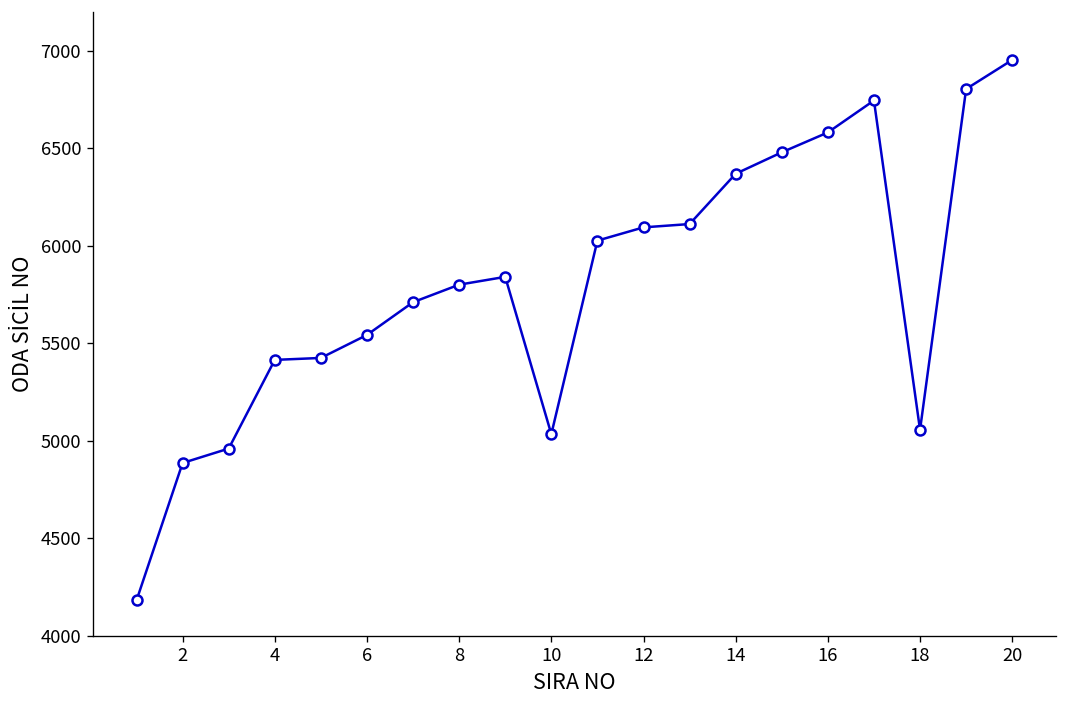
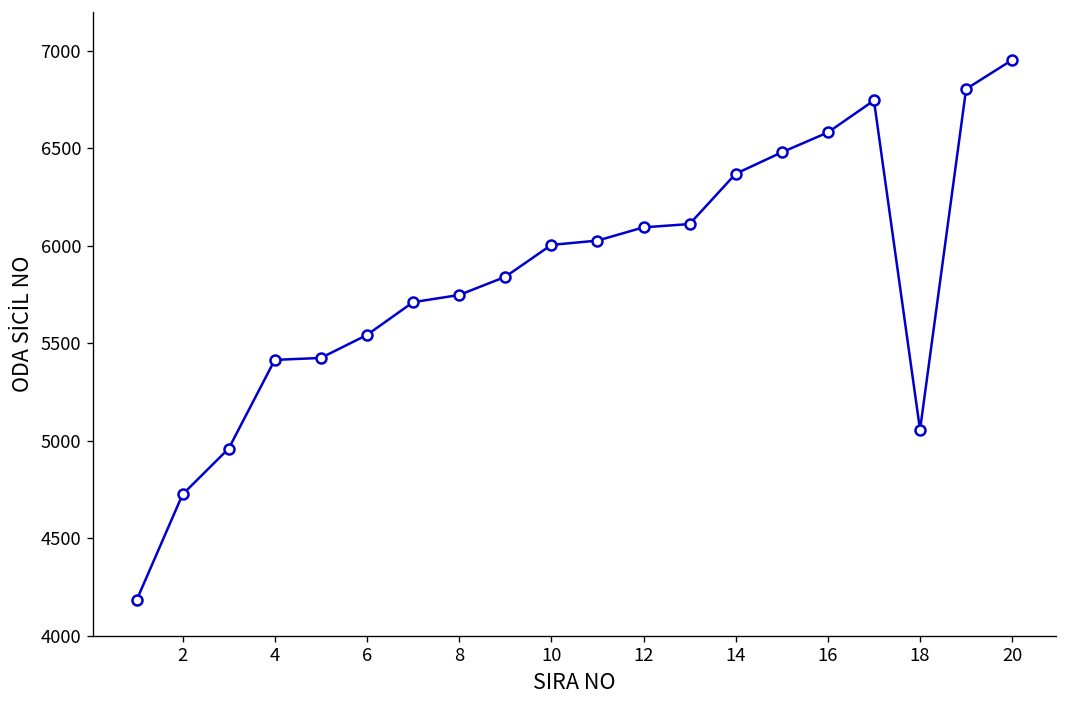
  {
-   "2": 4890,
+   "2": 4730,
    "4": 5420,
    "6": 5540,
-   "8": 5800,
-   "10": 5030,
+   "8": 5750,
+   "10": 6010,
    "12": 6100,
    "14": 6370,
    "16": 6580,
    "18": 5060,
    "20": 6950
  }
